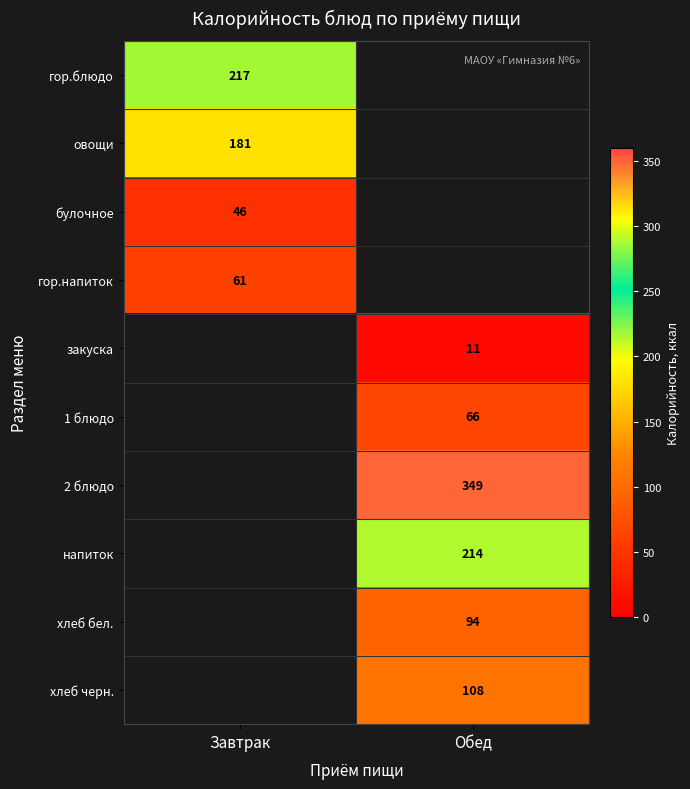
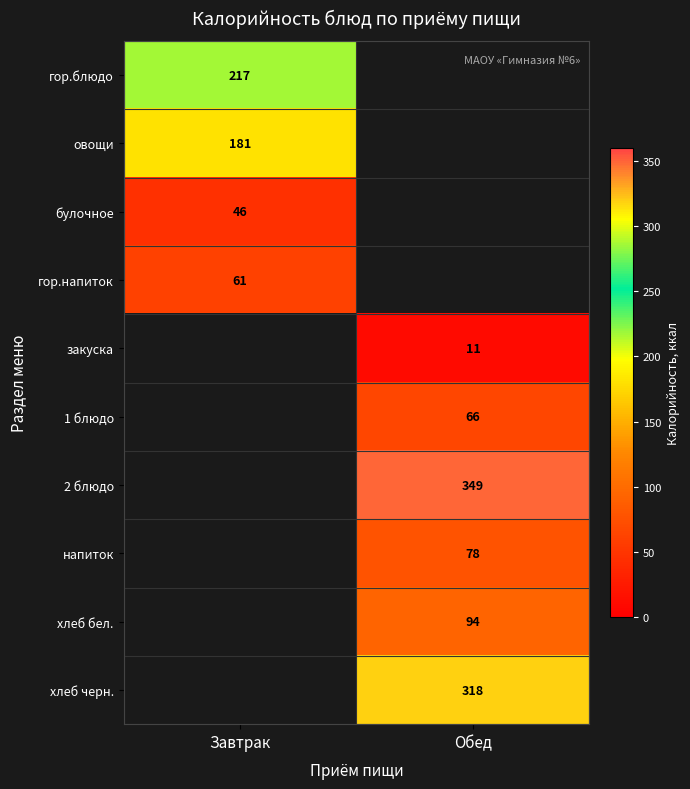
  {
    "гор.блюдо": {
      "Завтрак": 217
    },
    "овощи": {
      "Завтрак": 181
    },
    "булочное": {
      "Завтрак": 46
    },
    "гор.напиток": {
      "Завтрак": 61
    },
    "закуска": {
      "Обед": 11
    },
    "1 блюдо": {
      "Обед": 66
    },
    "2 блюдо": {
      "Обед": 349
    },
    "напиток": {
-     "Обед": 214
+     "Обед": 78
    },
    "хлеб бел.": {
      "Обед": 94
    },
    "хлеб черн.": {
-     "Обед": 108
+     "Обед": 318
    }
  }
